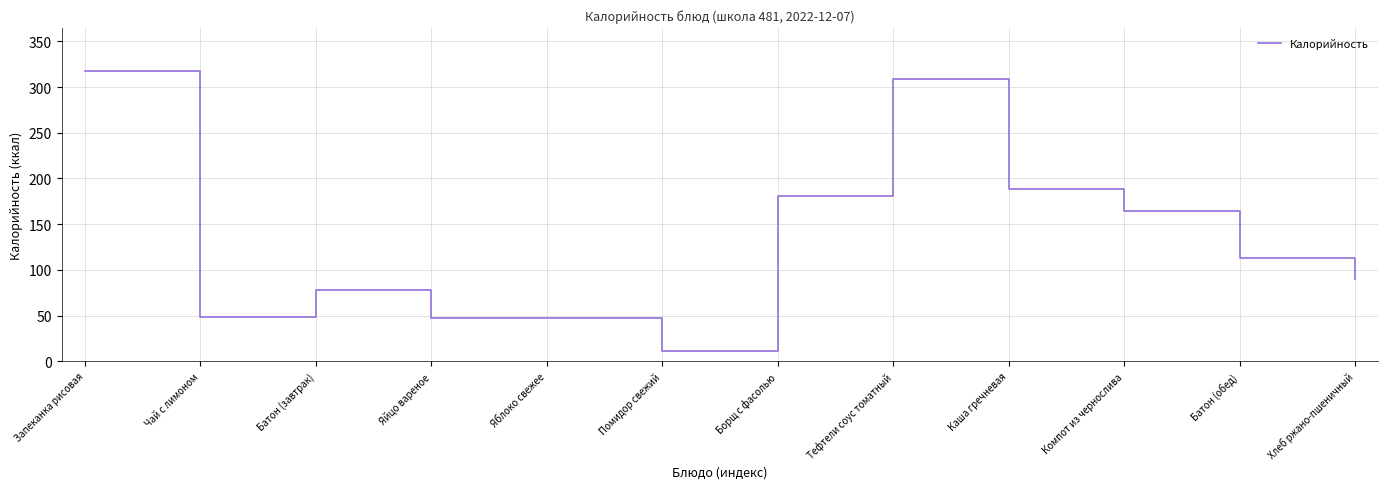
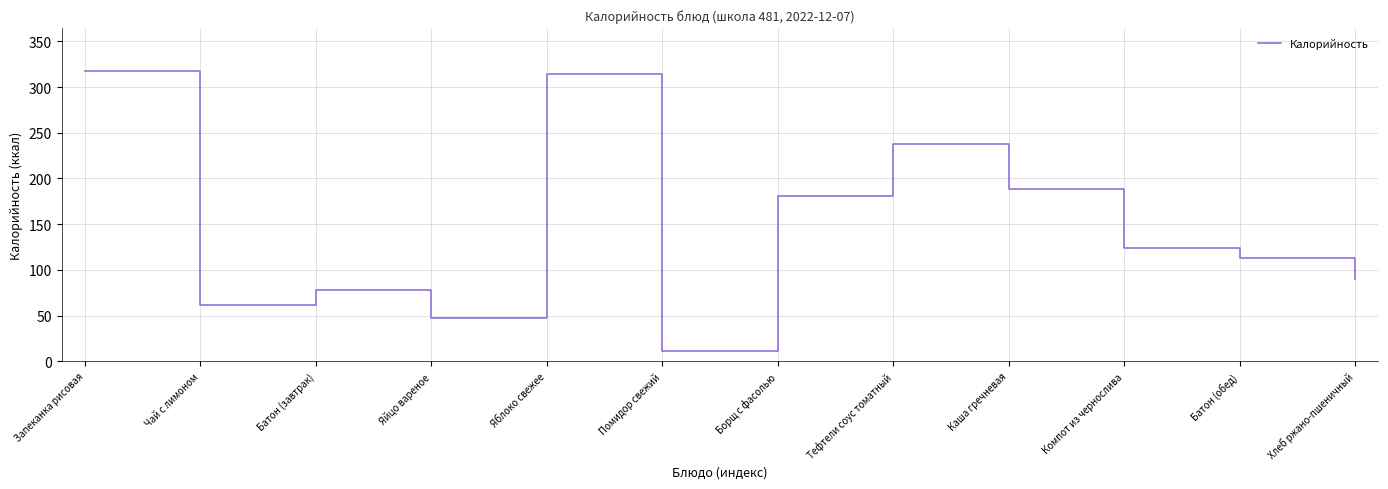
  {
    "Запеканка рисовая": 320,
-   "Чай с лимоном": 50,
+   "Чай с лимоном": 60,
    "Батон (завтрак)": 80,
    "Яйцо вареное": 50,
-   "Яблоко свежее": 50,
+   "Яблоко свежее": 310,
    "Помидор свежий": 10,
    "Борщ с фасолью": 180,
-   "Тефтели соус томатный": 310,
+   "Тефтели соус томатный": 240,
    "Каша гречневая": 190,
-   "Компот из чернослива": 160,
+   "Компот из чернослива": 120,
    "Батон (обед)": 110,
    "Хлеб ржано-пшеничный": 90
  }
